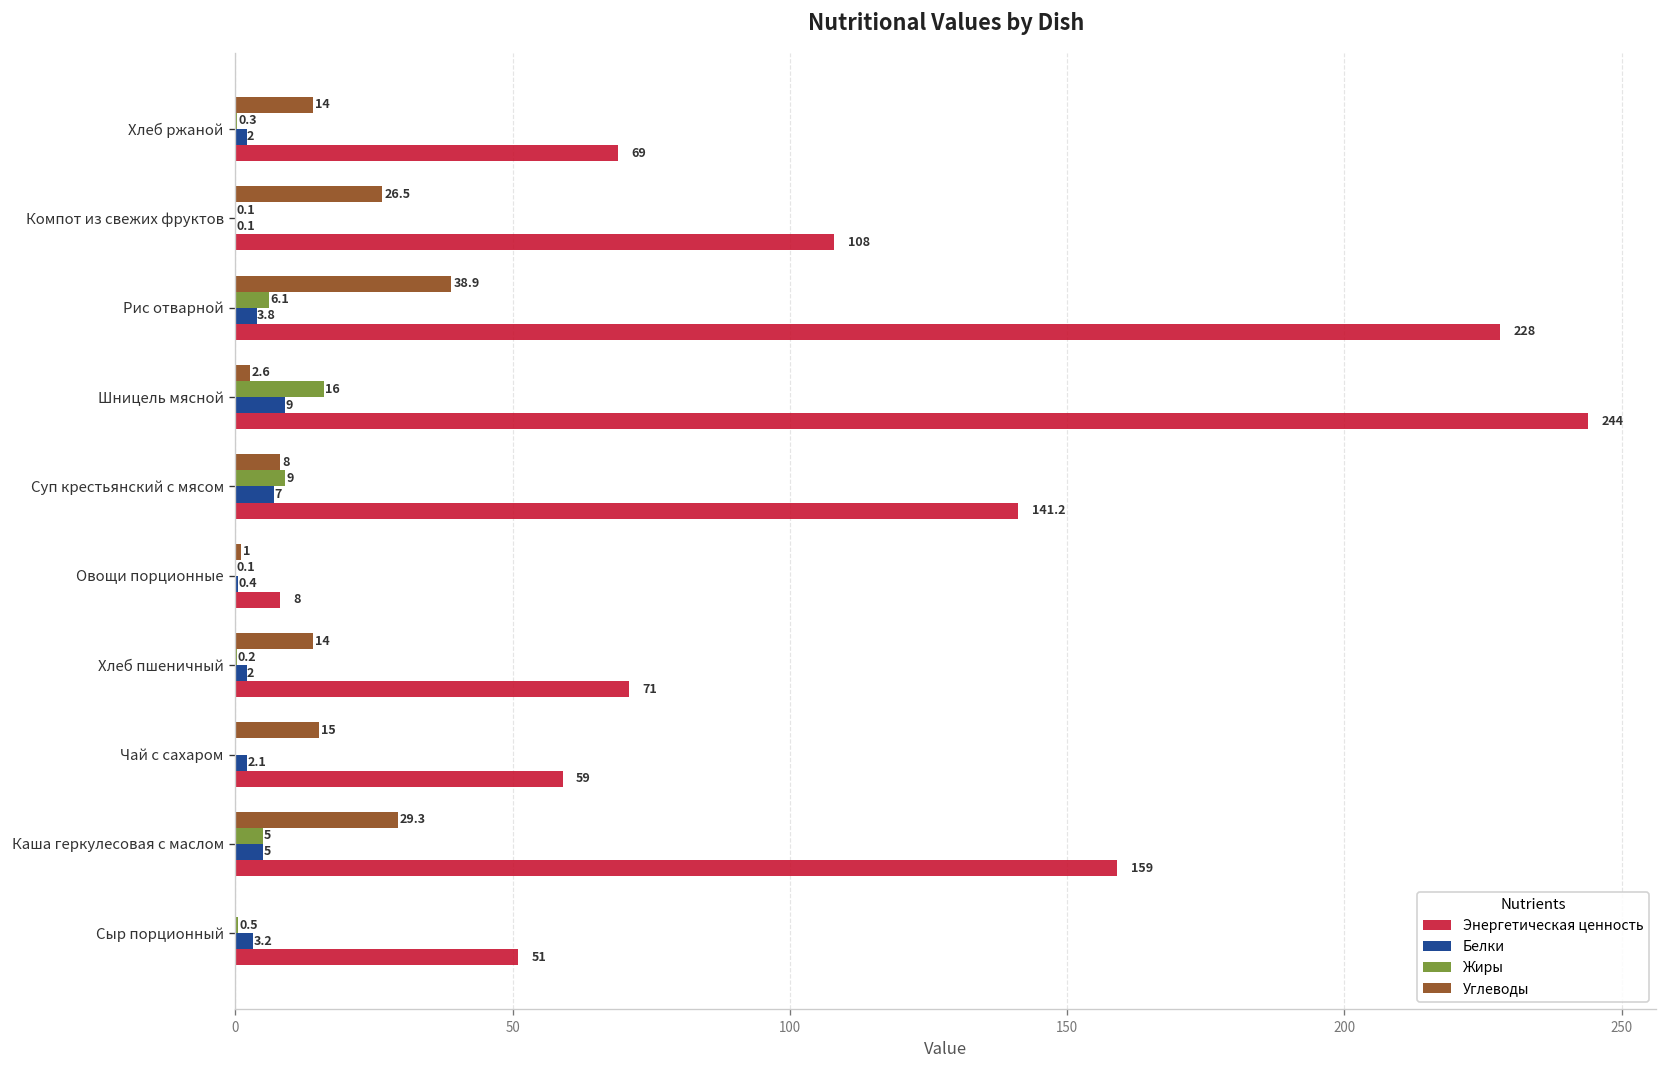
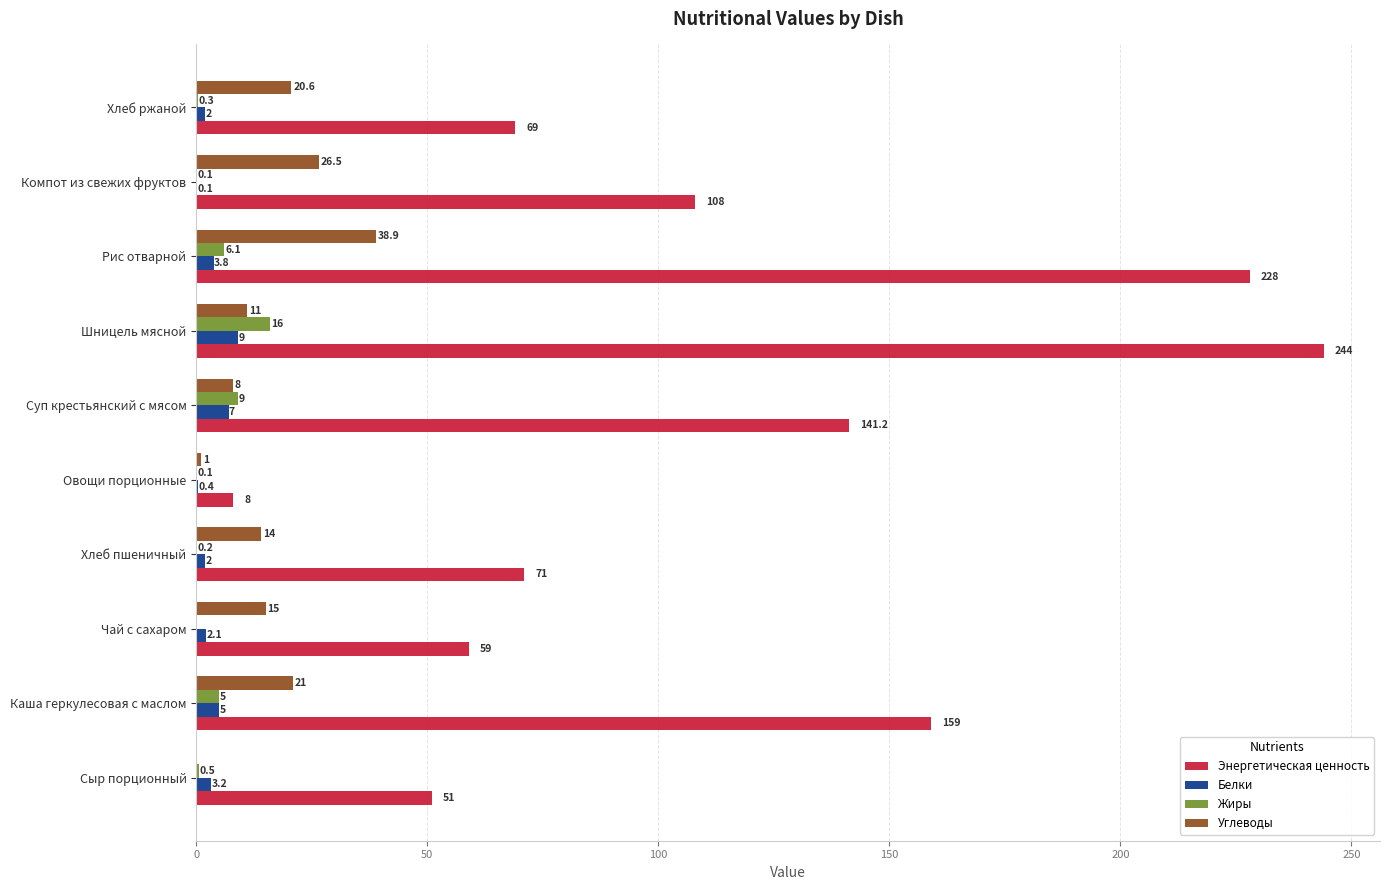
  {
    "Энергетическая ценность": {
      "Хлеб ржаной": 69,
      "Компот из свежих фруктов": 108,
      "Рис отварной": 228,
      "Шницель мясной": 244,
      "Суп крестьянский с мясом": 141.2,
      "Овощи порционные": 8,
      "Хлеб пшеничный": 71,
      "Чай с сахаром": 59,
      "Каша геркулесовая с маслом": 159,
      "Сыр порционный": 51
    },
    "Белки": {
      "Хлеб ржаной": 2,
      "Компот из свежих фруктов": 0.1,
      "Рис отварной": 3.8,
      "Шницель мясной": 9,
      "Суп крестьянский с мясом": 7,
      "Овощи порционные": 0.4,
      "Хлеб пшеничный": 2,
      "Чай с сахаром": 2.1,
      "Каша геркулесовая с маслом": 5,
      "Сыр порционный": 3.2
    },
    "Жиры": {
      "Хлеб ржаной": 0.3,
      "Компот из свежих фруктов": 0.1,
      "Рис отварной": 6.1,
      "Шницель мясной": 16,
      "Суп крестьянский с мясом": 9,
      "Овощи порционные": 0.1,
      "Хлеб пшеничный": 0.2,
      "Каша геркулесовая с маслом": 5,
      "Сыр порционный": 0.5
    },
    "Углеводы": {
-     "Хлеб ржаной": 14,
+     "Хлеб ржаной": 20.6,
      "Компот из свежих фруктов": 26.5,
      "Рис отварной": 38.9,
-     "Шницель мясной": 2.6,
+     "Шницель мясной": 11,
      "Суп крестьянский с мясом": 8,
      "Овощи порционные": 1,
      "Хлеб пшеничный": 14,
      "Чай с сахаром": 15,
-     "Каша геркулесовая с маслом": 29.3
+     "Каша геркулесовая с маслом": 21
    }
  }
